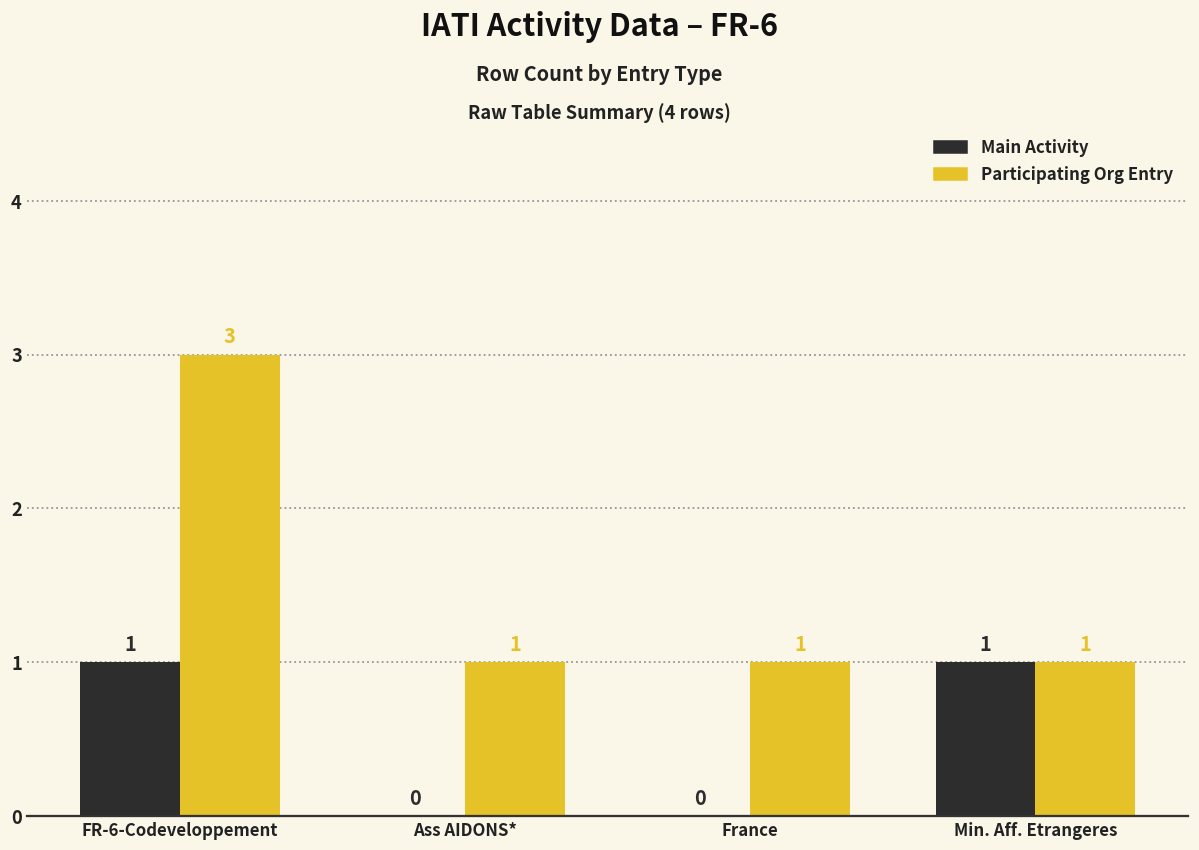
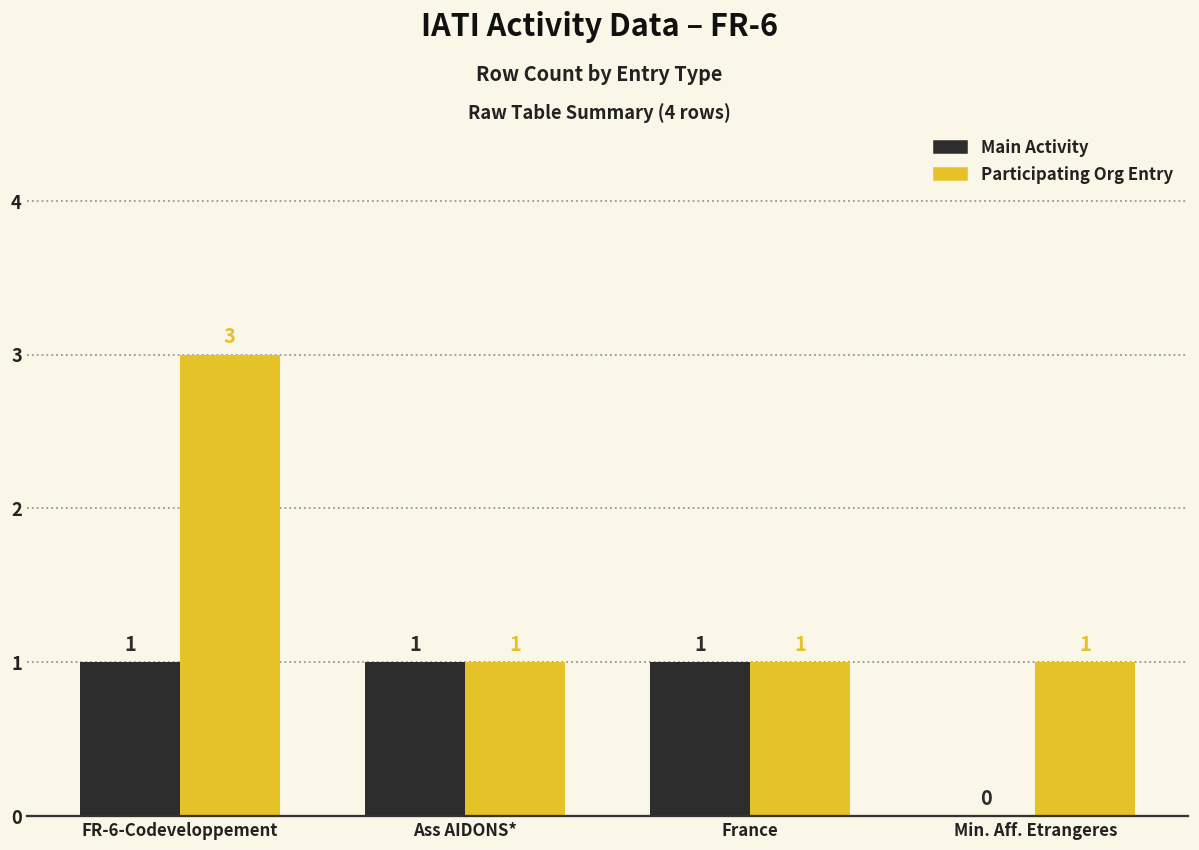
  {
    "Main Activity": {
      "FR-6-Codeveloppement": 1,
-     "Ass AIDONS*": 0,
-     "France": 0,
-     "Min. Aff. Etrangeres": 1
+     "Ass AIDONS*": 1,
+     "France": 1,
+     "Min. Aff. Etrangeres": 0
    },
    "Participating Org Entry": {
      "FR-6-Codeveloppement": 3,
      "Ass AIDONS*": 1,
      "France": 1,
      "Min. Aff. Etrangeres": 1
    }
  }
